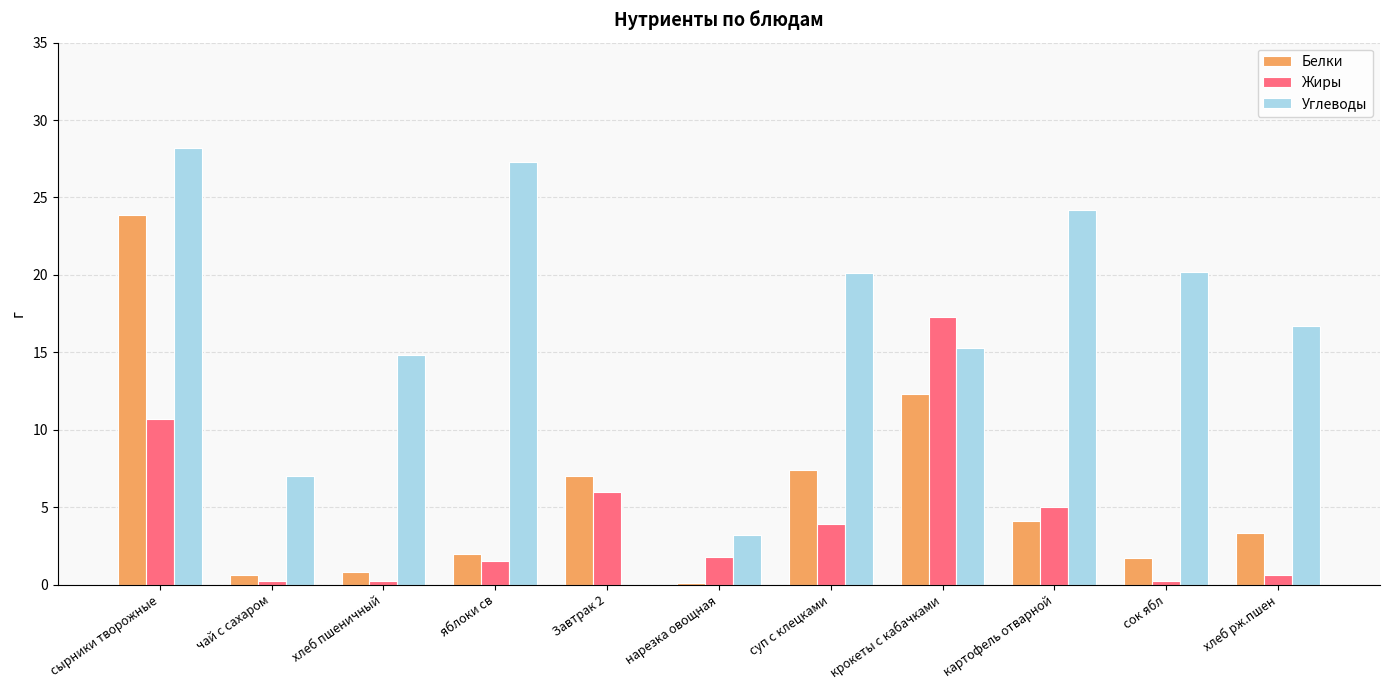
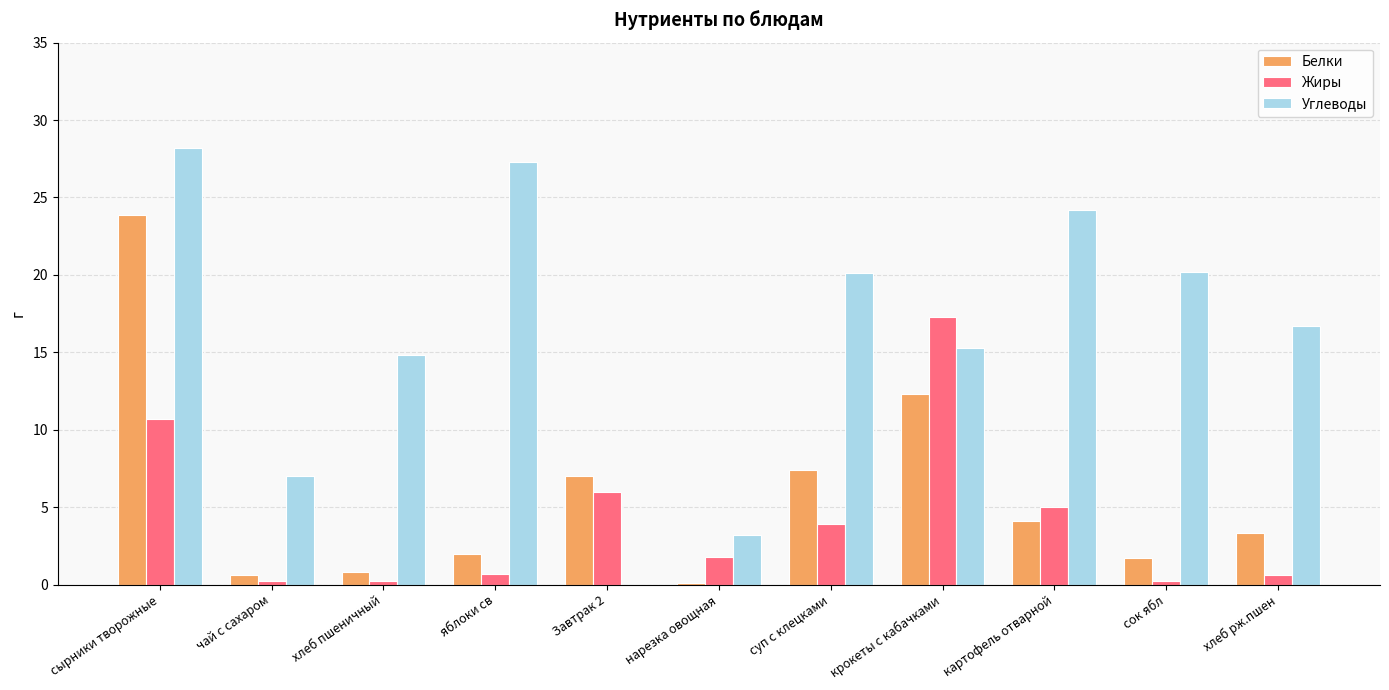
  {
    "Белки": {
      "сырники творожные": 23.9,
      "чай с сахаром": 0.6,
      "хлеб пшеничный": 0.8,
      "яблоки св": 2.0,
      "Завтрак 2": 7.0,
      "суп с клецками": 7.4,
      "крокеты с кабачками": 12.3,
      "картофель отварной": 4.1,
      "сок ябл": 1.7,
      "хлеб рж.пшен": 3.3
    },
    "Жиры": {
      "сырники творожные": 10.7,
      "чай с сахаром": 0.2,
      "хлеб пшеничный": 0.2,
-     "яблоки св": 1.5,
+     "яблоки св": 0.7,
      "Завтрак 2": 6.0,
      "нарезка овощная": 1.8,
      "суп с клецками": 3.9,
      "крокеты с кабачками": 17.3,
      "картофель отварной": 5.0,
      "сок ябл": 0.2,
      "хлеб рж.пшен": 0.6
    },
    "Углеводы": {
      "сырники творожные": 28.2,
      "чай с сахаром": 7.0,
      "хлеб пшеничный": 14.8,
      "яблоки св": 27.3,
      "Завтрак 2": 0.0,
      "нарезка овощная": 3.2,
      "суп с клецками": 20.1,
      "крокеты с кабачками": 15.3,
      "картофель отварной": 24.2,
      "сок ябл": 20.2,
      "хлеб рж.пшен": 16.7
    }
  }
